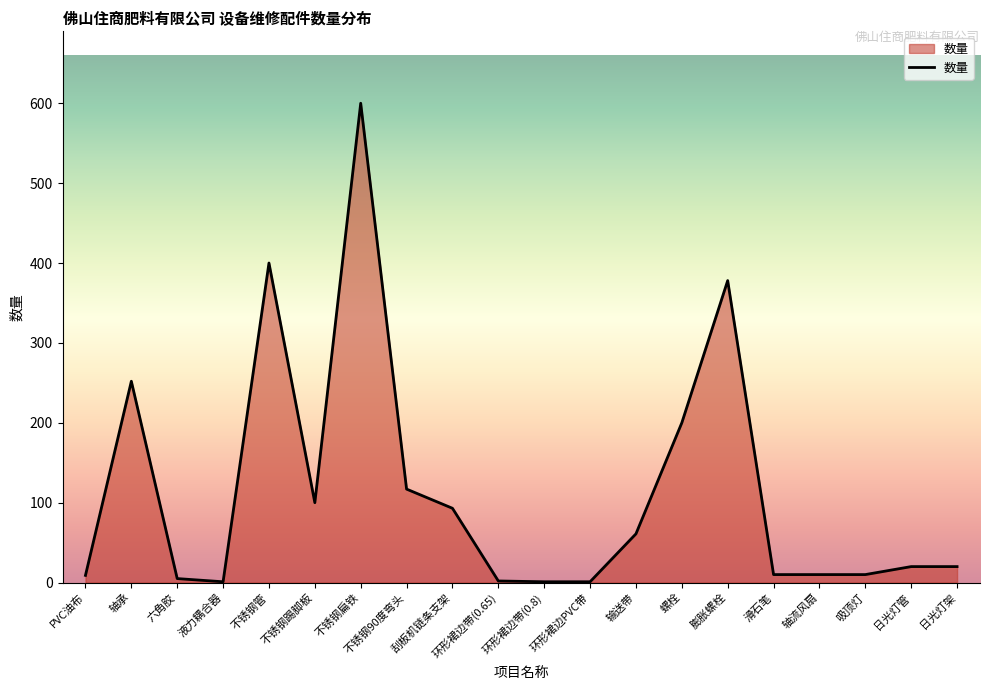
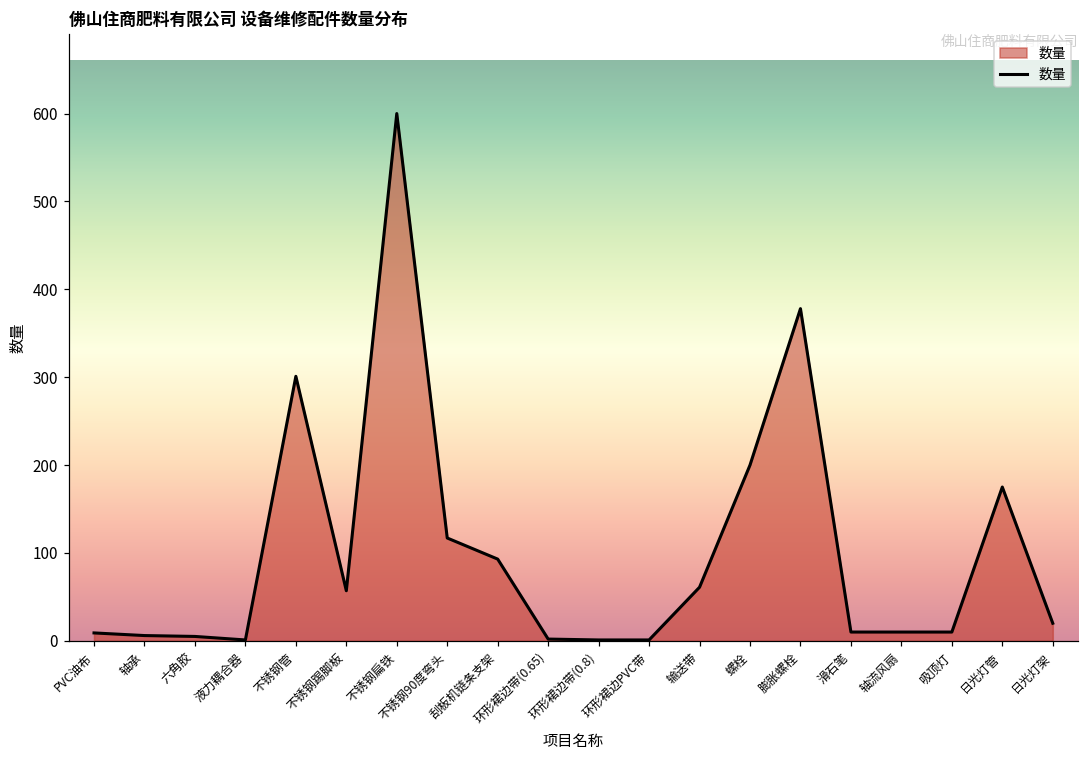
  {
    "PVC油布": 10,
-   "轴承": 250,
+   "轴承": 10,
    "六角胶": 10,
    "液力耦合器": 0,
-   "不锈钢管": 400,
-   "不锈钢踢脚板": 100,
+   "不锈钢管": 300,
+   "不锈钢踢脚板": 60,
    "不锈钢扁铁": 600,
    "不锈钢90度弯头": 120,
    "刮板机链条支架": 90,
    "环形裙边带(0.65)": 0,
    "环形裙边带(0.8)": 0,
    "环形裙边PVC带": 0,
    "输送带": 60,
    "螺栓": 200,
    "膨胀螺栓": 380,
    "滑石笔": 10,
    "轴流风扇": 10,
    "吸顶灯": 10,
-   "日光灯管": 20,
+   "日光灯管": 180,
    "日光灯架": 20
  }
